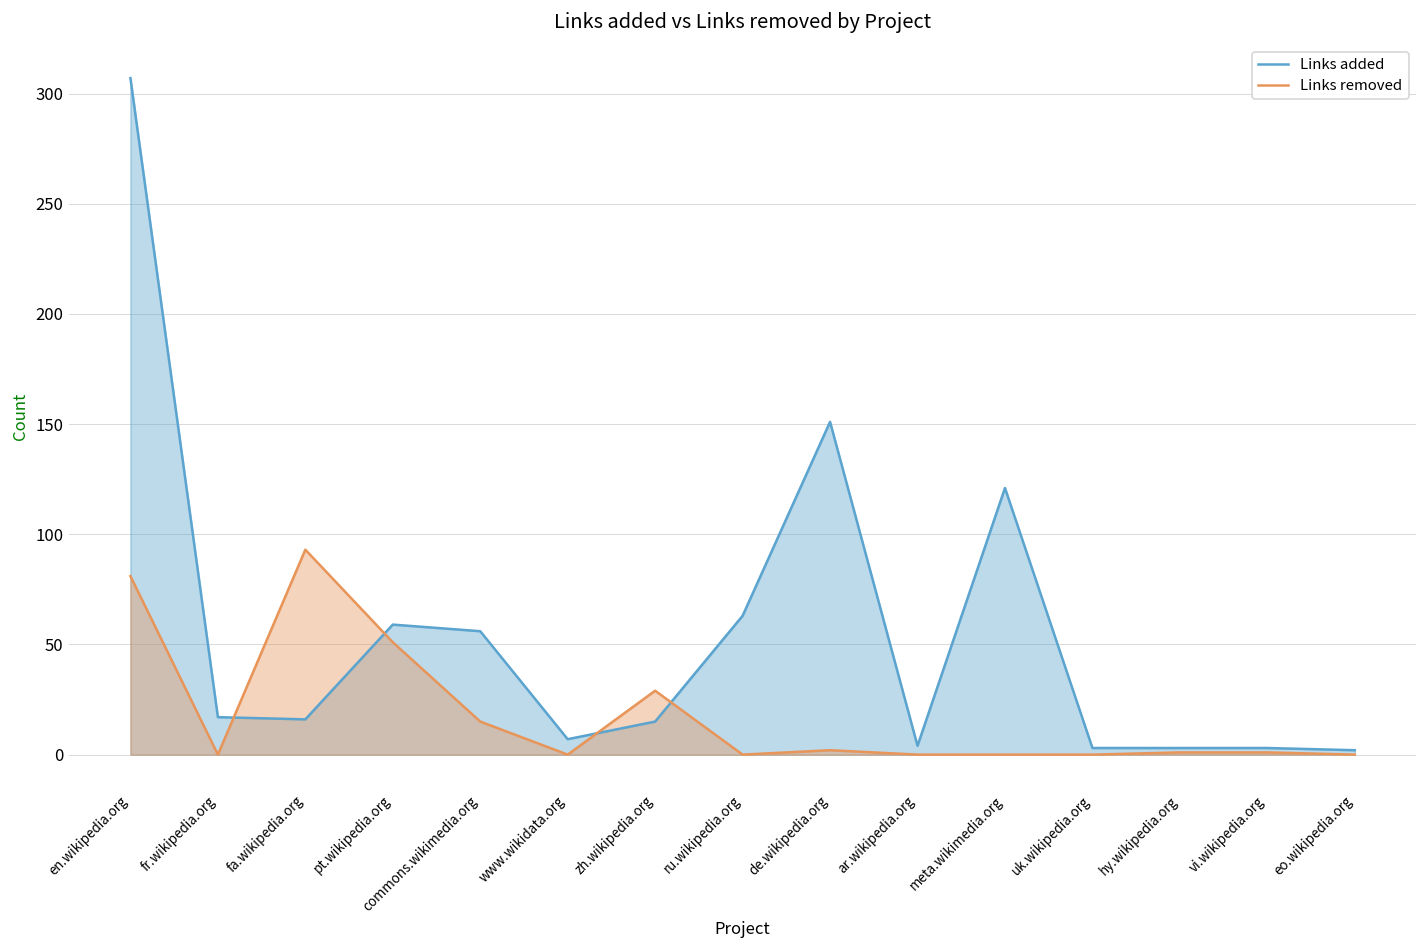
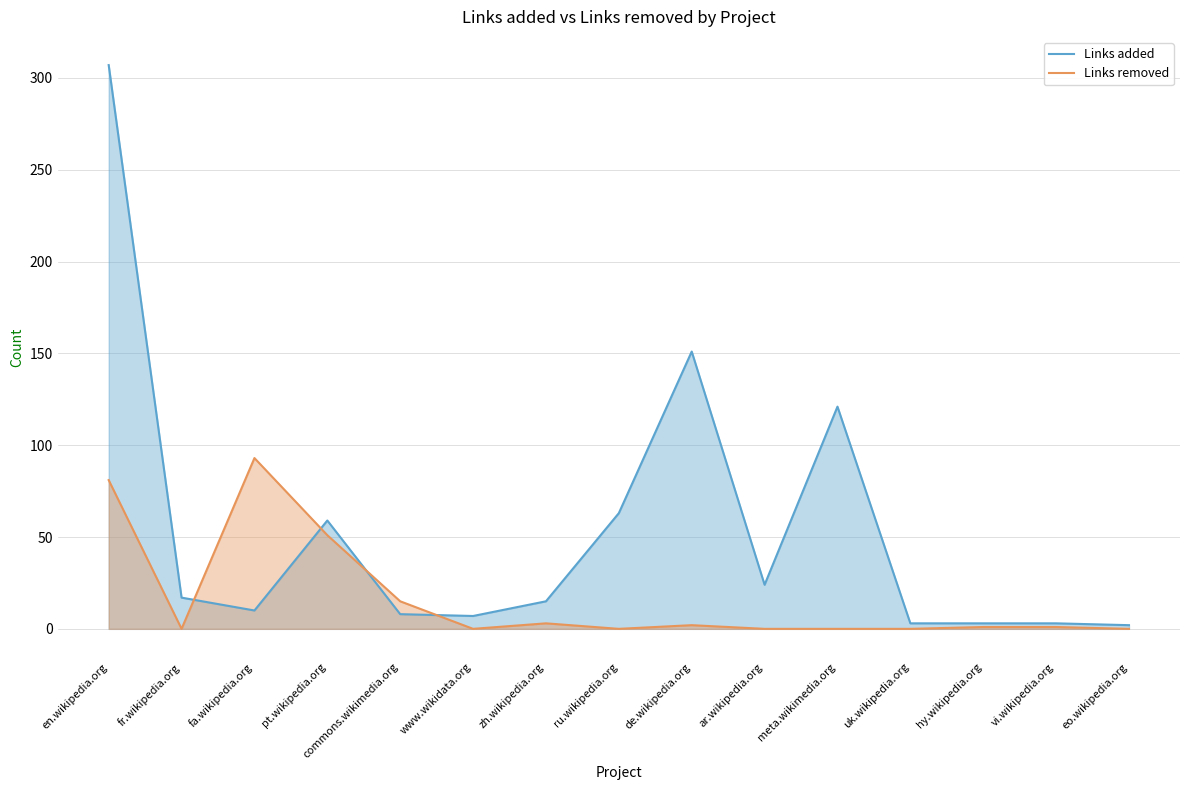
  {
    "Links added": {
      "en.wikipedia.org": 307,
      "fr.wikipedia.org": 17,
-     "fa.wikipedia.org": 16,
+     "fa.wikipedia.org": 10,
      "pt.wikipedia.org": 59,
-     "commons.wikimedia.org": 56,
+     "commons.wikimedia.org": 8,
      "www.wikidata.org": 7,
      "zh.wikipedia.org": 15,
      "ru.wikipedia.org": 63,
      "de.wikipedia.org": 151,
-     "ar.wikipedia.org": 4,
+     "ar.wikipedia.org": 24,
      "meta.wikimedia.org": 121,
      "uk.wikipedia.org": 3,
      "hy.wikipedia.org": 3,
      "vi.wikipedia.org": 3,
      "eo.wikipedia.org": 2
    },
    "Links removed": {
      "en.wikipedia.org": 81,
      "fr.wikipedia.org": 0,
      "fa.wikipedia.org": 93,
      "pt.wikipedia.org": 51,
      "commons.wikimedia.org": 15,
      "www.wikidata.org": 0,
-     "zh.wikipedia.org": 29,
+     "zh.wikipedia.org": 3,
      "ru.wikipedia.org": 0,
      "de.wikipedia.org": 2,
      "ar.wikipedia.org": 0,
      "meta.wikimedia.org": 0,
      "uk.wikipedia.org": 0,
      "hy.wikipedia.org": 1,
      "vi.wikipedia.org": 1,
      "eo.wikipedia.org": 0
    }
  }
